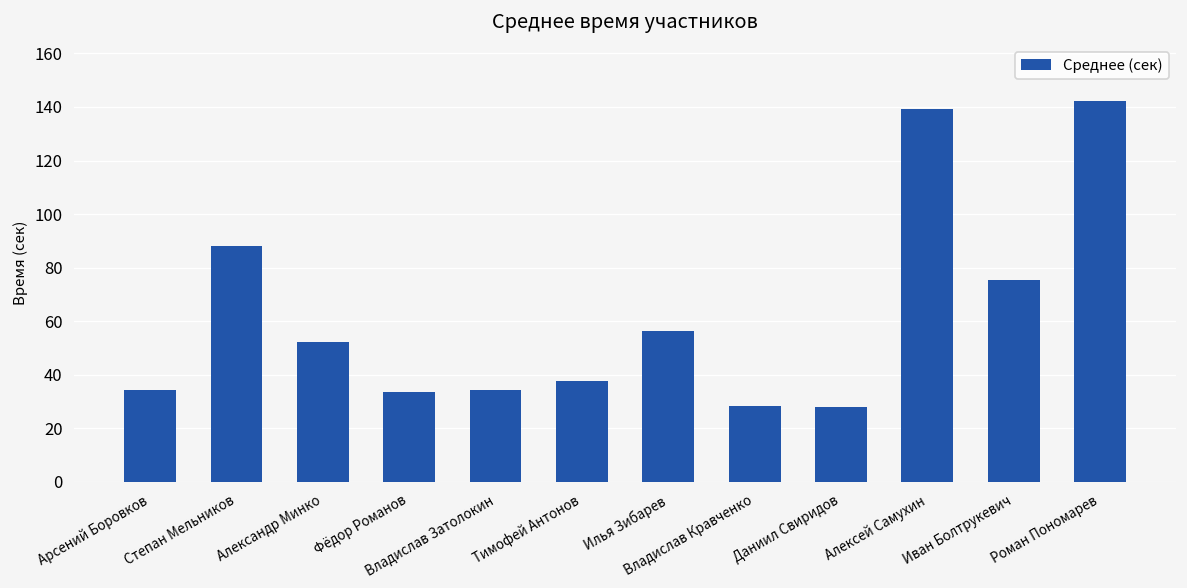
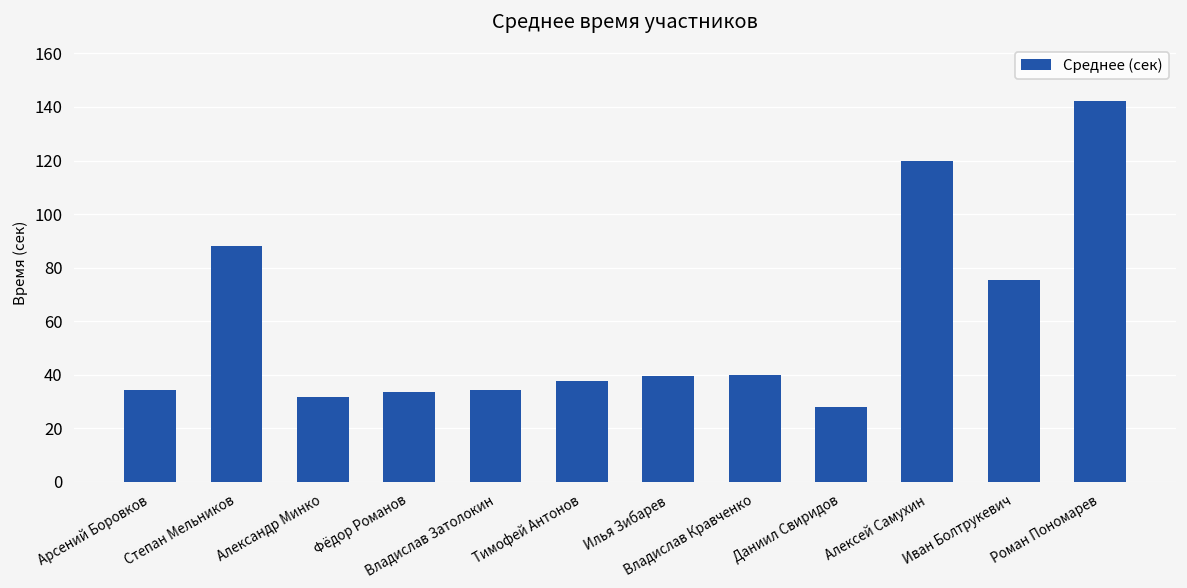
  {
    "Арсений Боровков": 34,
    "Степан Мельников": 88,
-   "Александр Минко": 52,
+   "Александр Минко": 32,
    "Фёдор Романов": 34,
    "Владислав Затолокин": 34,
    "Тимофей Антонов": 38,
-   "Илья Зибарев": 56,
-   "Владислав Кравченко": 29,
+   "Илья Зибарев": 40,
+   "Владислав Кравченко": 40,
    "Даниил Свиридов": 28,
-   "Алексей Самухин": 139,
+   "Алексей Самухин": 120,
    "Иван Болтрукевич": 75,
    "Роман Пономарев": 142
  }
